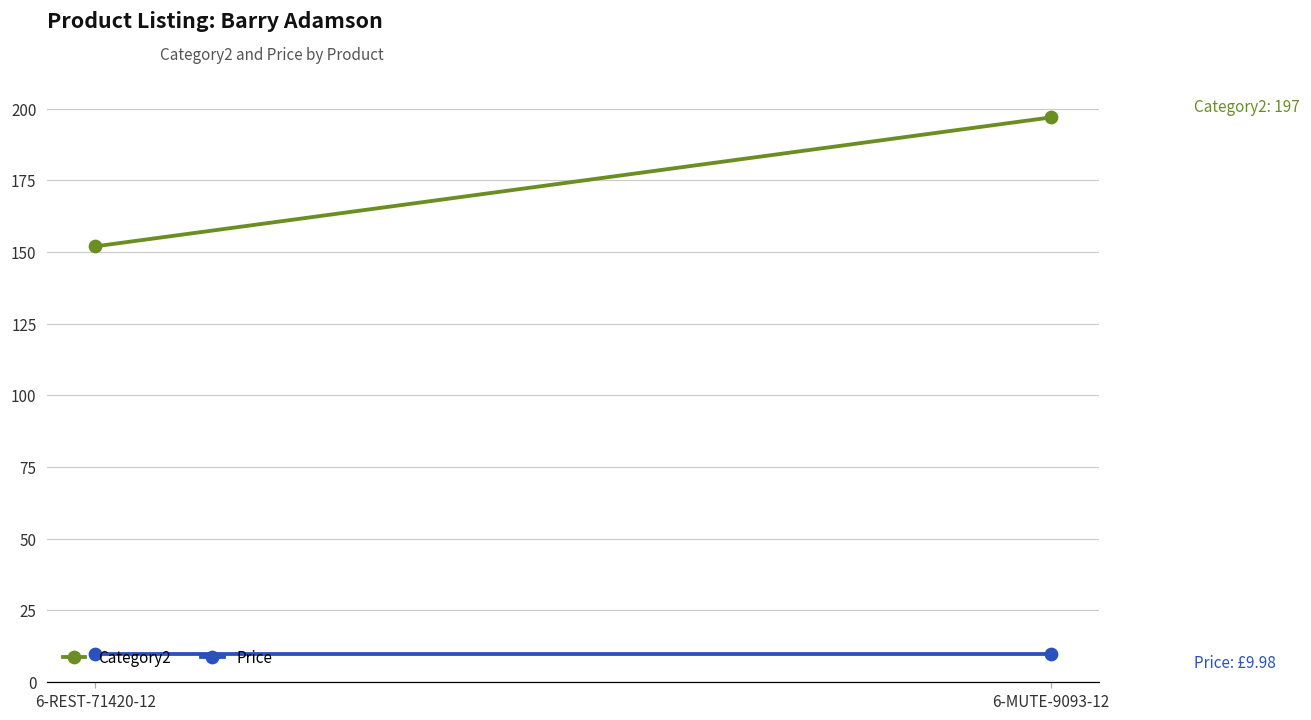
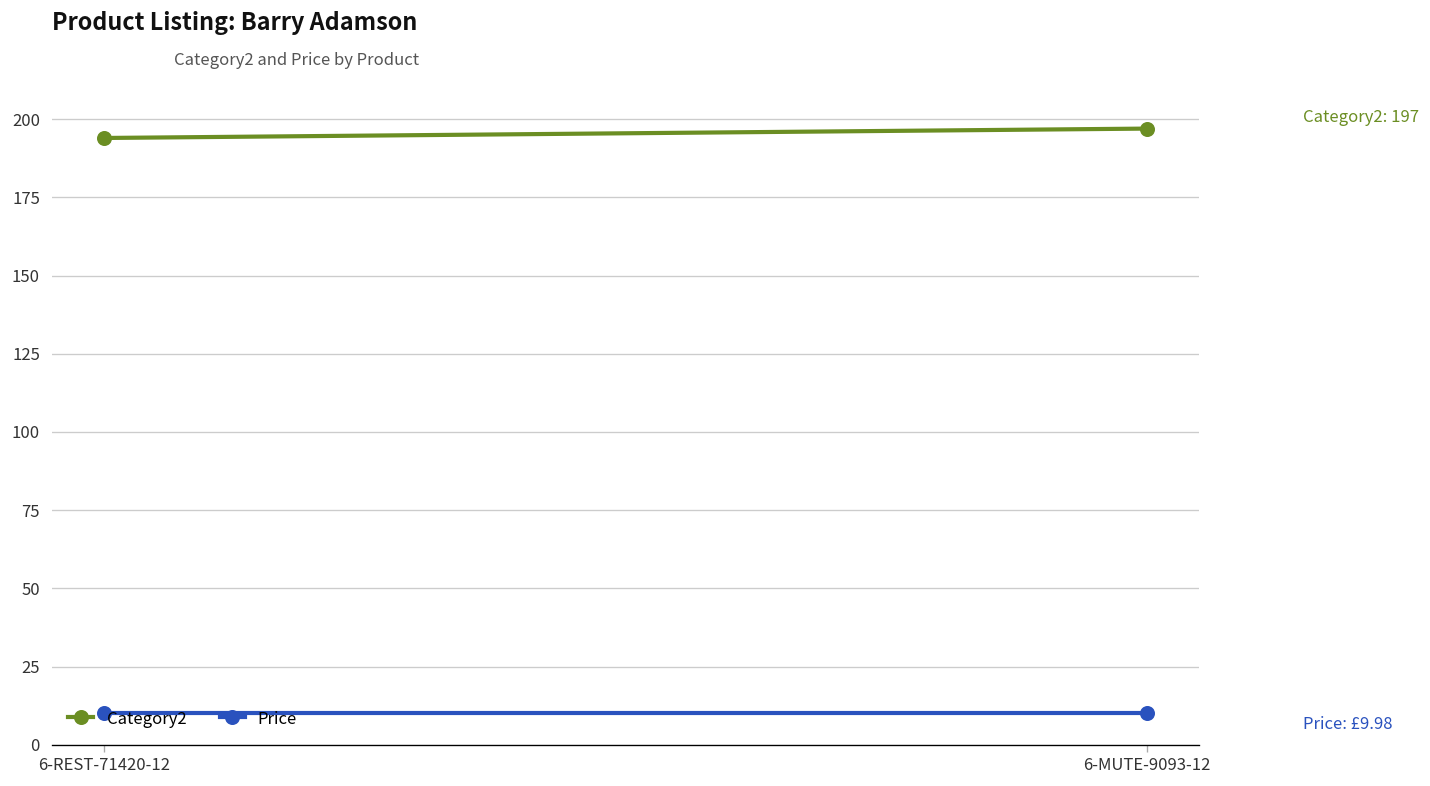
  {
    "Category2": {
-     "6-REST-71420-12": 152,
+     "6-REST-71420-12": 194,
      "6-MUTE-9093-12": 197
    },
    "Price": {
      "6-REST-71420-12": 10,
      "6-MUTE-9093-12": 10
    }
  }
